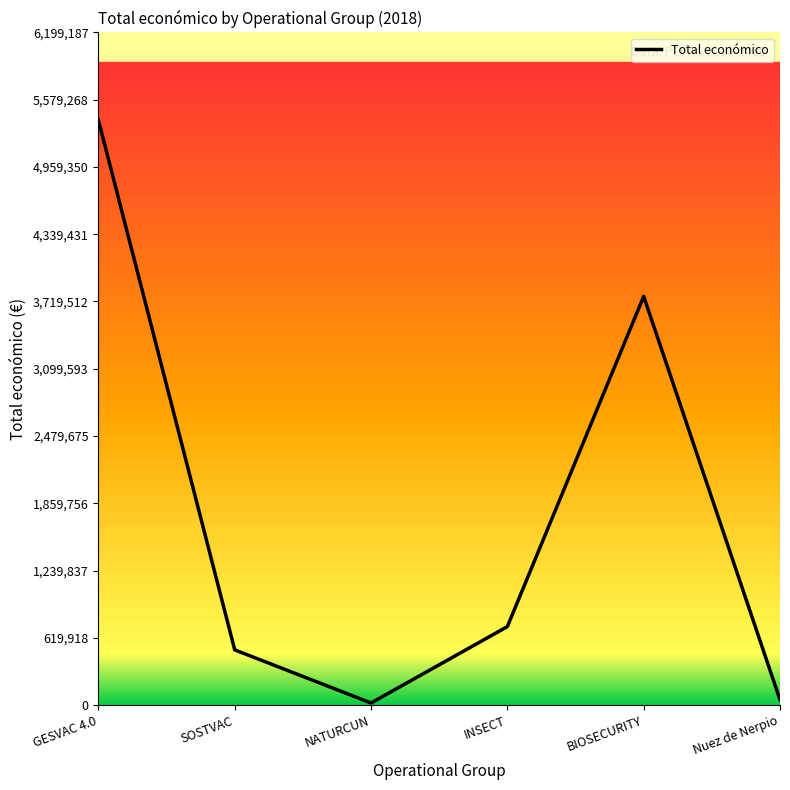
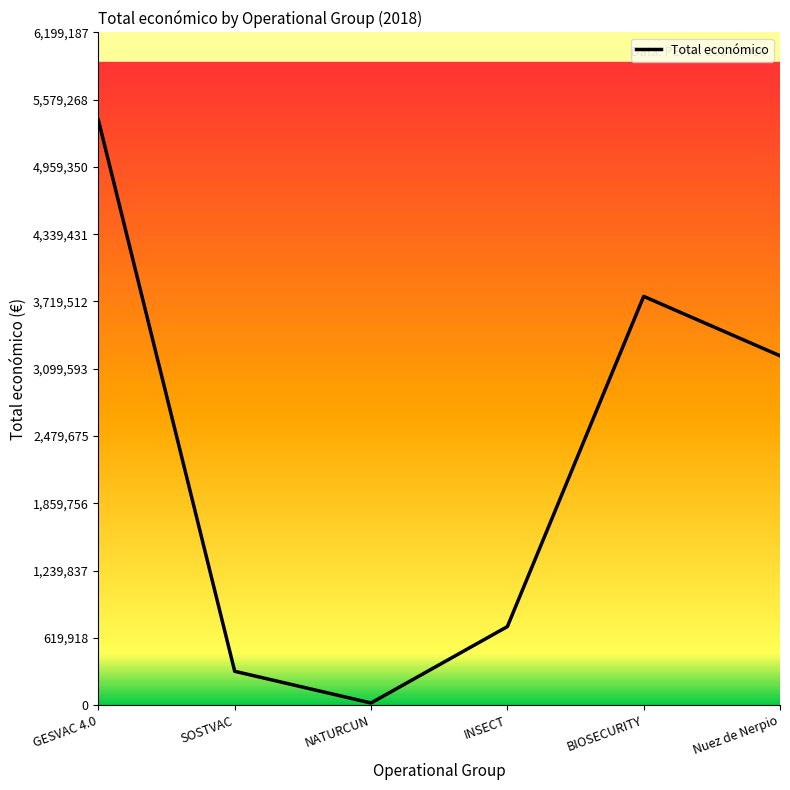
  {
    "GESVAC 4.0": "5,390,000",
-   "SOSTVAC": "510,000",
+   "SOSTVAC": "310,000",
    "NATURCUN": "20,000",
    "INSECT": "720,000",
    "BIOSECURITY": "3,770,000",
-   "Nuez de Nerpio": "50,000"
+   "Nuez de Nerpio": "3,220,000"
  }
